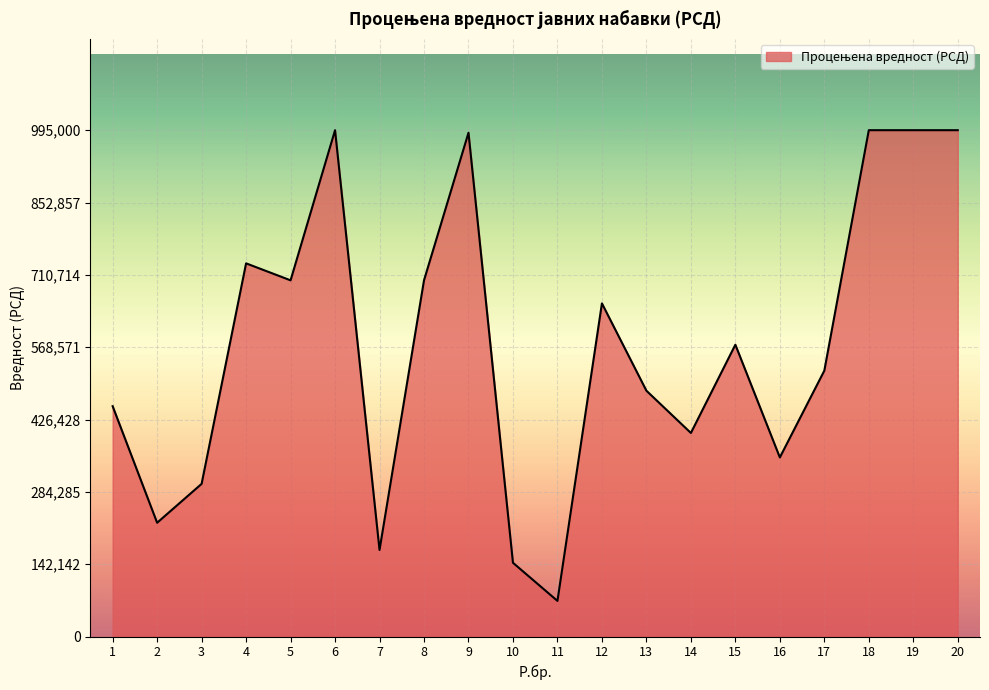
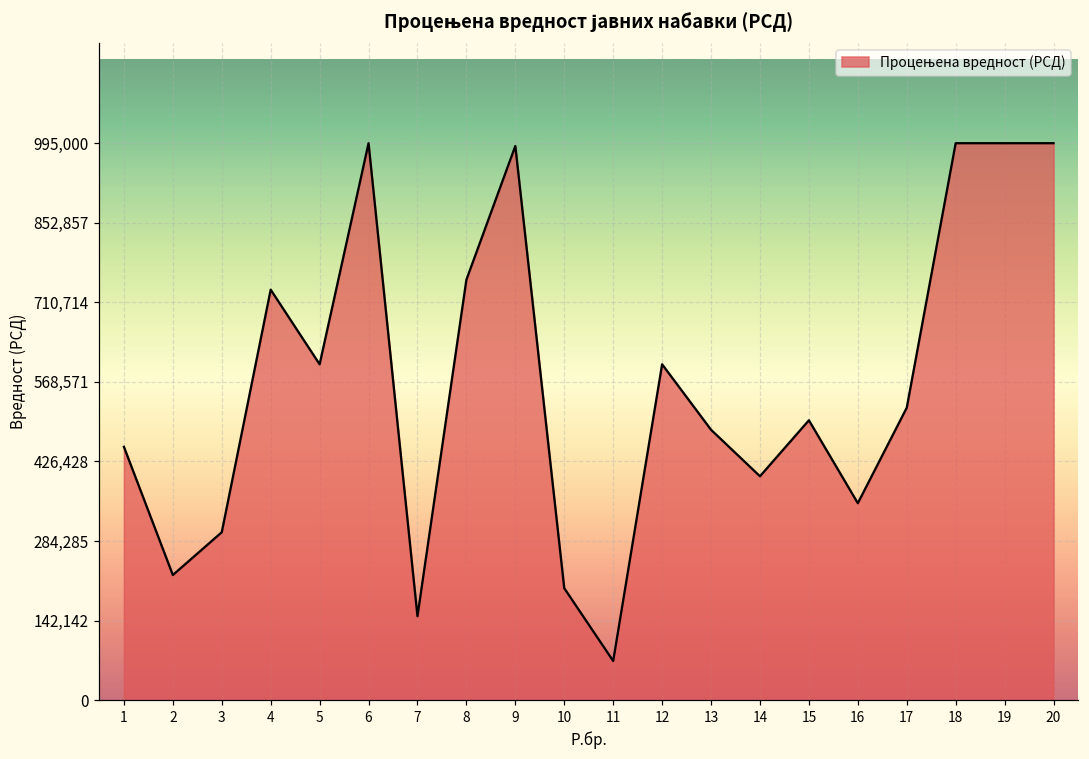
  {
    "1": "450,000",
    "2": "220,000",
    "3": "300,000",
    "4": "730,000",
-   "5": "700,000",
+   "5": "600,000",
    "6": "1,000,000",
-   "7": "170,000",
-   "8": "700,000",
+   "7": "150,000",
+   "8": "750,000",
    "9": "990,000",
-   "10": "140,000",
+   "10": "200,000",
    "11": "70,000",
-   "12": "650,000",
+   "12": "600,000",
    "13": "480,000",
    "14": "400,000",
-   "15": "570,000",
+   "15": "500,000",
    "16": "350,000",
    "17": "520,000",
    "18": "1,000,000",
    "19": "1,000,000",
    "20": "1,000,000"
  }
